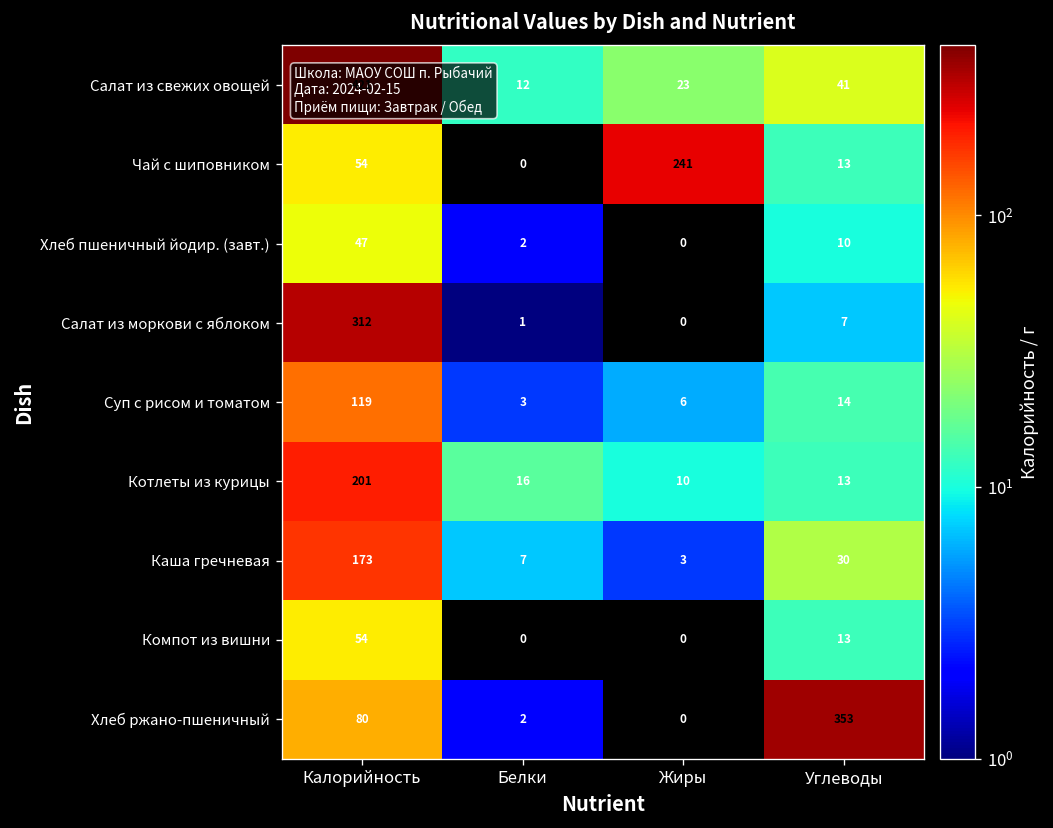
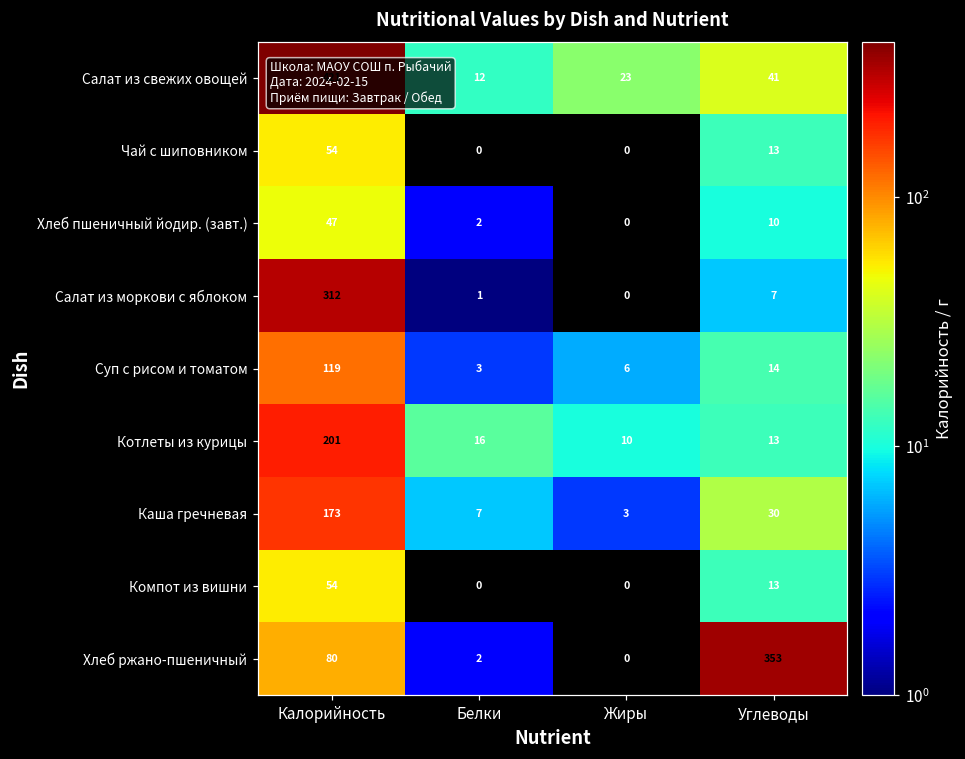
  {
    "Салат из свежих овощей": {
      "Белки": 12,
      "Жиры": 23,
      "Углеводы": 41
    },
    "Чай с шиповником": {
      "Калорийность": 54,
      "Белки": 0,
-     "Жиры": 241,
+     "Жиры": 0,
      "Углеводы": 13
    },
    "Хлеб пшеничный йодир. (завт.)": {
      "Калорийность": 47,
      "Белки": 2,
      "Жиры": 0,
      "Углеводы": 10
    },
    "Салат из моркови с яблоком": {
      "Калорийность": 312,
      "Белки": 1,
      "Жиры": 0,
      "Углеводы": 7
    },
    "Суп с рисом и томатом": {
      "Калорийность": 119,
      "Белки": 3,
      "Жиры": 6,
      "Углеводы": 14
    },
    "Котлеты из курицы": {
      "Калорийность": 201,
      "Белки": 16,
      "Жиры": 10,
      "Углеводы": 13
    },
    "Каша гречневая": {
      "Калорийность": 173,
      "Белки": 7,
      "Жиры": 3,
      "Углеводы": 30
    },
    "Компот из вишни": {
      "Калорийность": 54,
      "Белки": 0,
      "Жиры": 0,
      "Углеводы": 13
    },
    "Хлеб ржано-пшеничный": {
      "Калорийность": 80,
      "Белки": 2,
      "Жиры": 0,
      "Углеводы": 353
    }
  }
